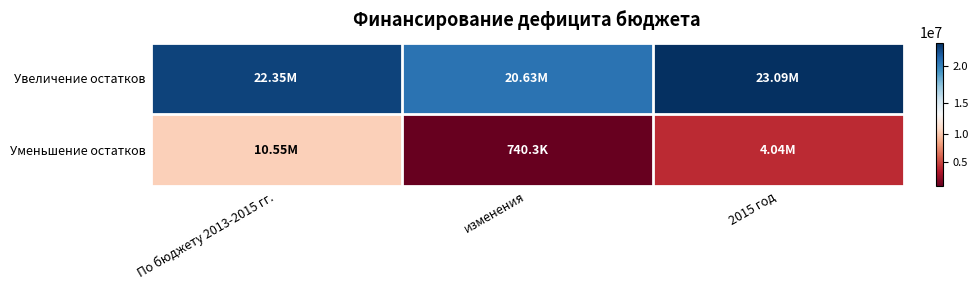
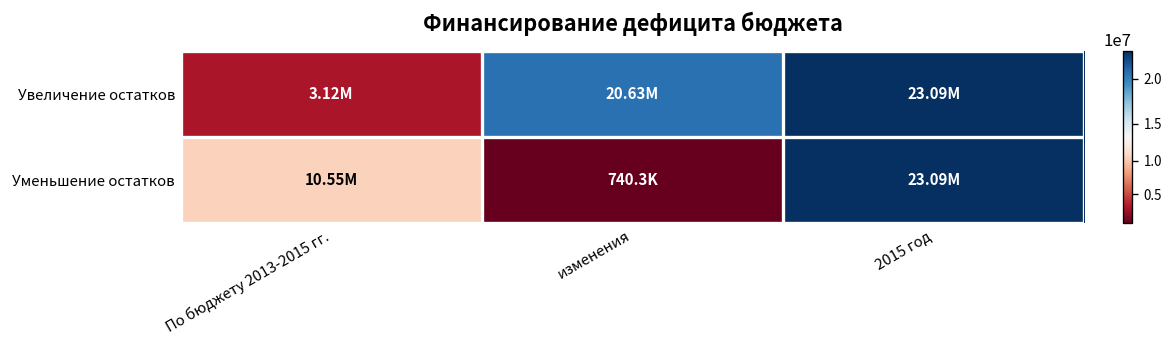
  {
    "Увеличение остатков": {
-     "По бюджету 2013-2015 гг.": "22.35M",
+     "По бюджету 2013-2015 гг.": "3.12M",
      "изменения": "20.63M",
      "2015 год": "23.09M"
    },
    "Уменьшение остатков": {
      "По бюджету 2013-2015 гг.": "10.55M",
      "изменения": "740.3K",
-     "2015 год": "4.04M"
+     "2015 год": "23.09M"
    }
  }
